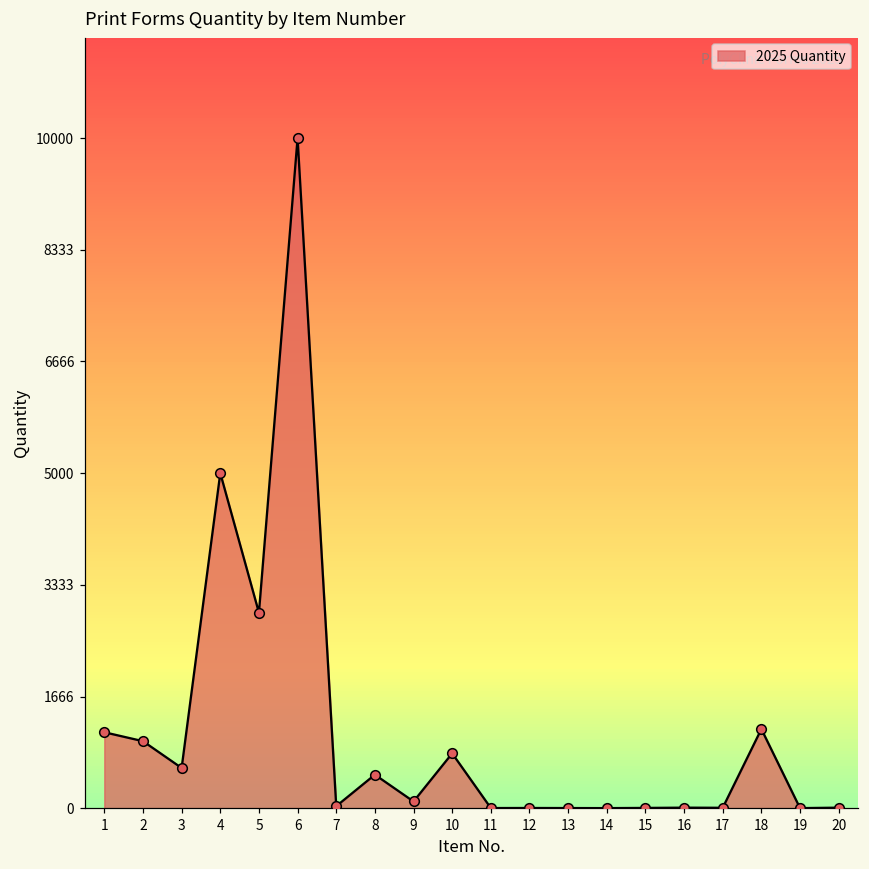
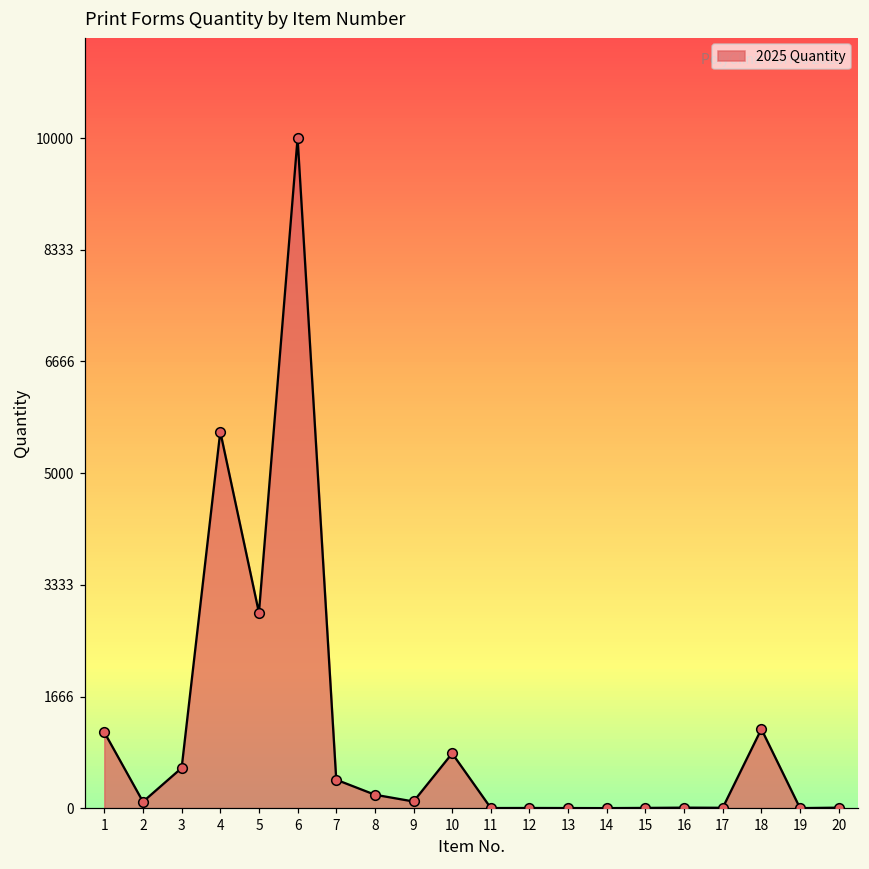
  {
    "1": 1100,
-   "2": 1000,
+   "2": 100,
    "3": 600,
-   "4": 5000,
+   "4": 5600,
    "5": 2900,
    "6": 10000,
-   "7": 0,
-   "8": 500,
+   "7": 400,
+   "8": 200,
    "9": 100,
    "10": 800,
    "11": 0,
    "12": 0,
    "13": 0,
    "14": 0,
    "15": 0,
    "16": 0,
    "17": 0,
    "18": 1200,
    "19": 0,
    "20": 0
  }
